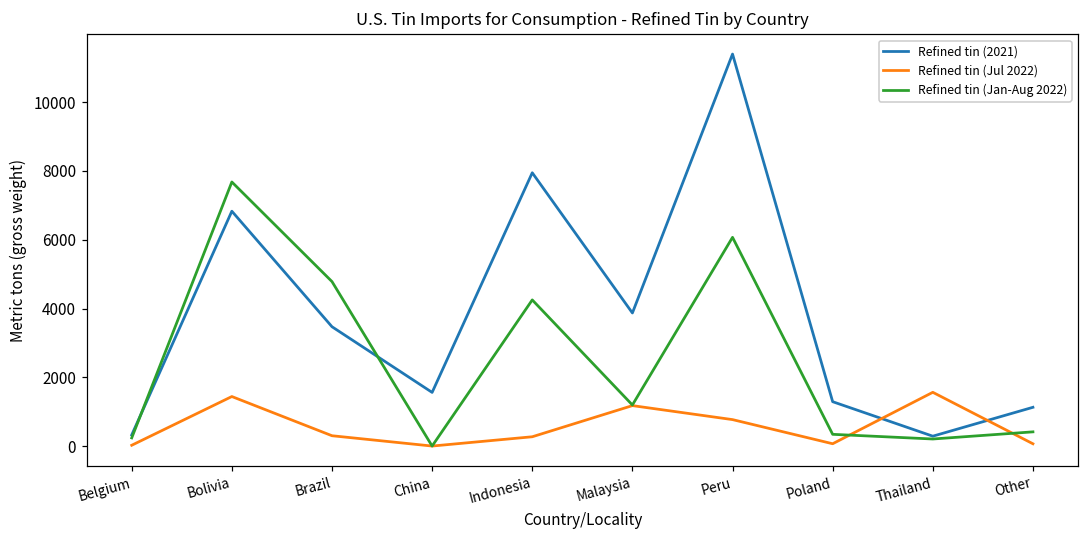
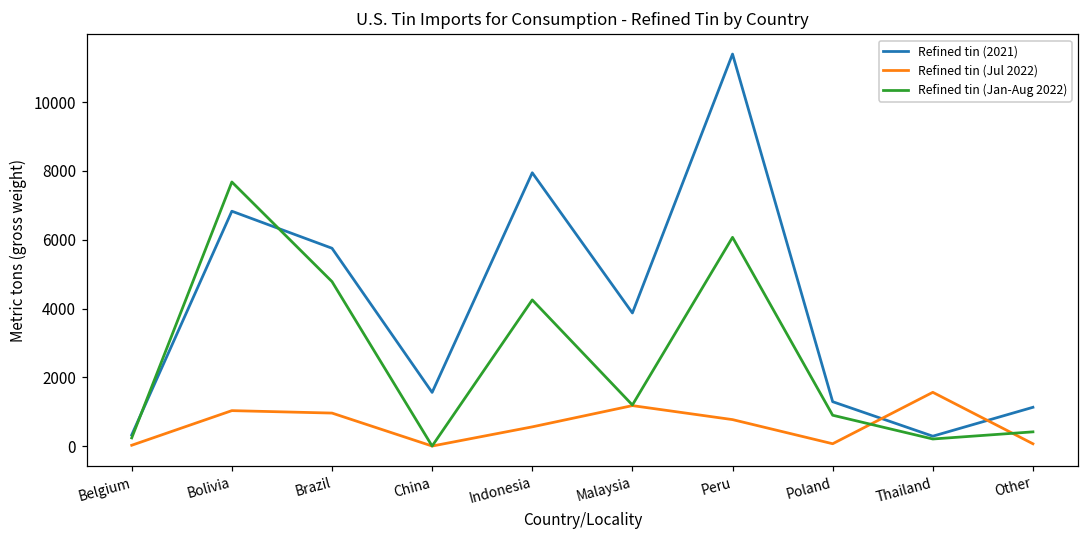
  {
    "Refined tin (2021)": {
      "Belgium": 300,
      "Bolivia": 6800,
-     "Brazil": 3500,
+     "Brazil": 5800,
      "China": 1600,
      "Indonesia": 7900,
      "Malaysia": 3900,
      "Peru": 11400,
      "Poland": 1300,
      "Thailand": 300,
      "Other": 1100
    },
    "Refined tin (Jul 2022)": {
      "Belgium": 0,
-     "Bolivia": 1400,
-     "Brazil": 300,
-     "Indonesia": 300,
+     "Bolivia": 1000,
+     "Brazil": 1000,
+     "Indonesia": 600,
      "Peru": 800,
      "Poland": 100,
      "Thailand": 1600,
      "Other": 100
    },
    "Refined tin (Jan-Aug 2022)": {
      "Belgium": 200,
      "Bolivia": 7700,
      "Brazil": 4800,
      "Indonesia": 4300,
      "Peru": 6100,
-     "Poland": 300,
+     "Poland": 900,
      "Thailand": 200,
      "Other": 400
    }
  }
